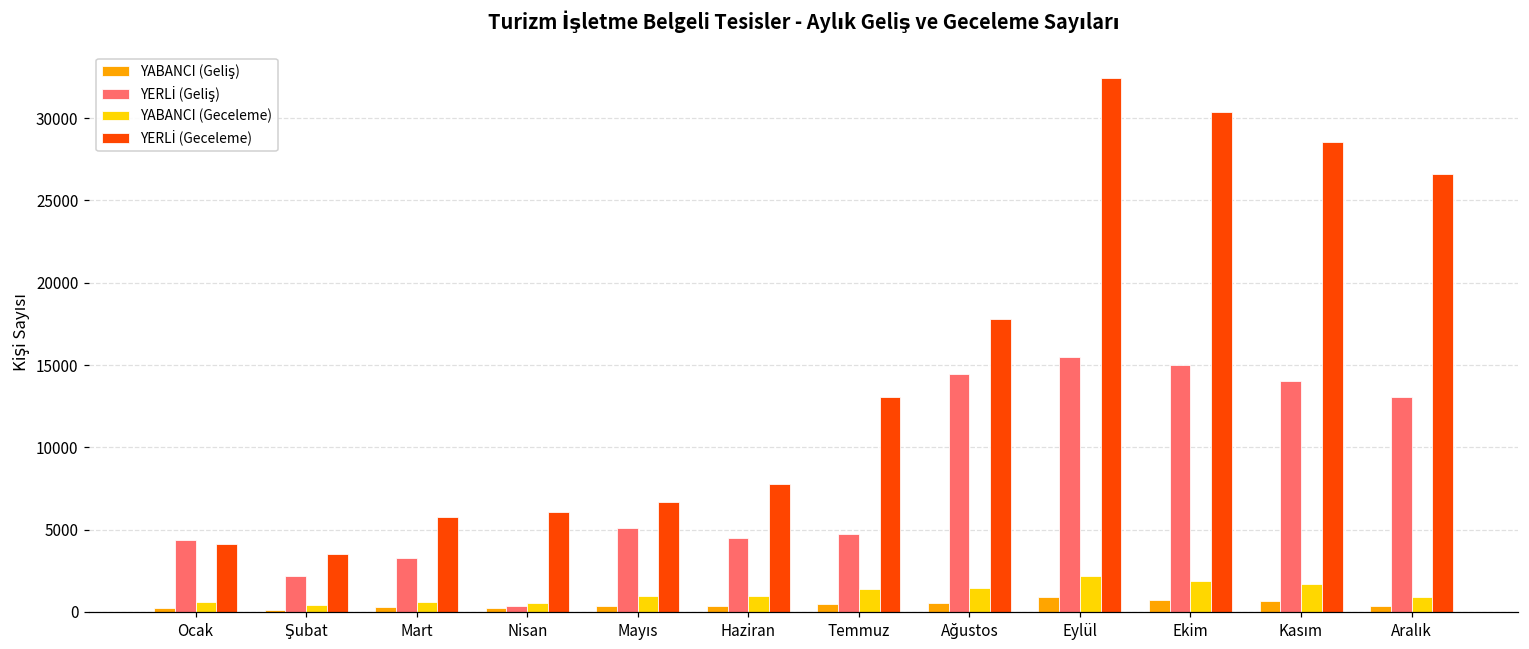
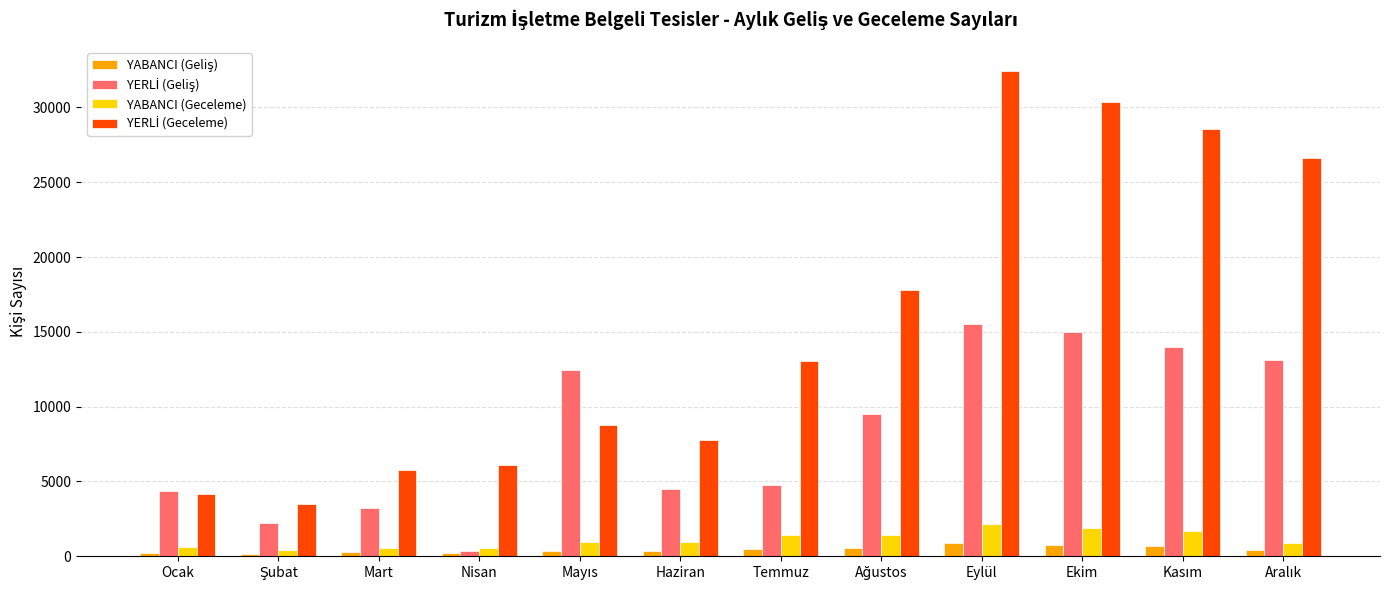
  {
    "YERLİ (Geliş)": {
      "Ocak": 4400,
      "Şubat": 2200,
      "Mart": 3300,
      "Nisan": 400,
-     "Mayıs": 5100,
+     "Mayıs": 12400,
      "Haziran": 4500,
      "Temmuz": 4700,
-     "Ağustos": 14500,
+     "Ağustos": 9500,
      "Eylül": 15500,
      "Ekim": 15000,
      "Kasım": 14000,
      "Aralık": 13100
    },
    "YERLİ (Geceleme)": {
      "Ocak": 4100,
      "Şubat": 3500,
      "Mart": 5800,
      "Nisan": 6100,
-     "Mayıs": 6700,
+     "Mayıs": 8800,
      "Haziran": 7800,
      "Temmuz": 13100,
      "Ağustos": 17800,
      "Eylül": 32400,
      "Ekim": 30400,
      "Kasım": 28600,
      "Aralık": 26600
    }
  }
